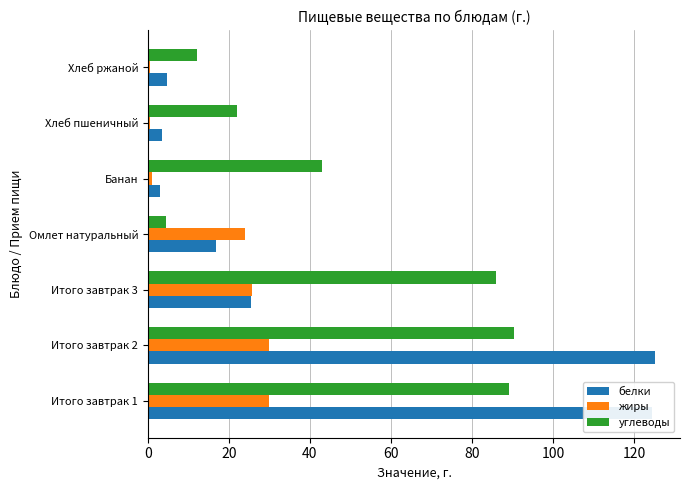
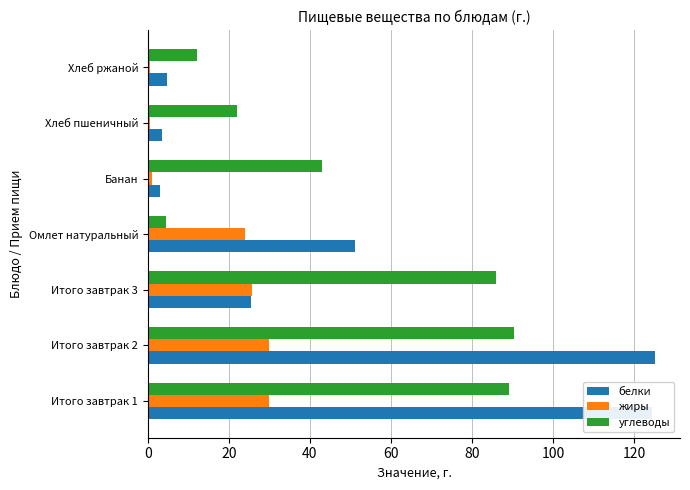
  {
    "белки": {
      "Хлеб ржаной": 5,
      "Хлеб пшеничный": 3,
      "Банан": 3,
-     "Омлет натуральный": 17,
+     "Омлет натуральный": 51,
      "Итого завтрак 3": 26,
      "Итого завтрак 2": 125
    },
    "жиры": {
      "Банан": 1,
      "Омлет натуральный": 24,
      "Итого завтрак 3": 26,
      "Итого завтрак 2": 30,
      "Итого завтрак 1": 30
    },
    "углеводы": {
      "Хлеб ржаной": 12,
      "Хлеб пшеничный": 22,
      "Банан": 43,
      "Омлет натуральный": 4,
      "Итого завтрак 3": 86,
      "Итого завтрак 2": 90,
      "Итого завтрак 1": 89
    }
  }
